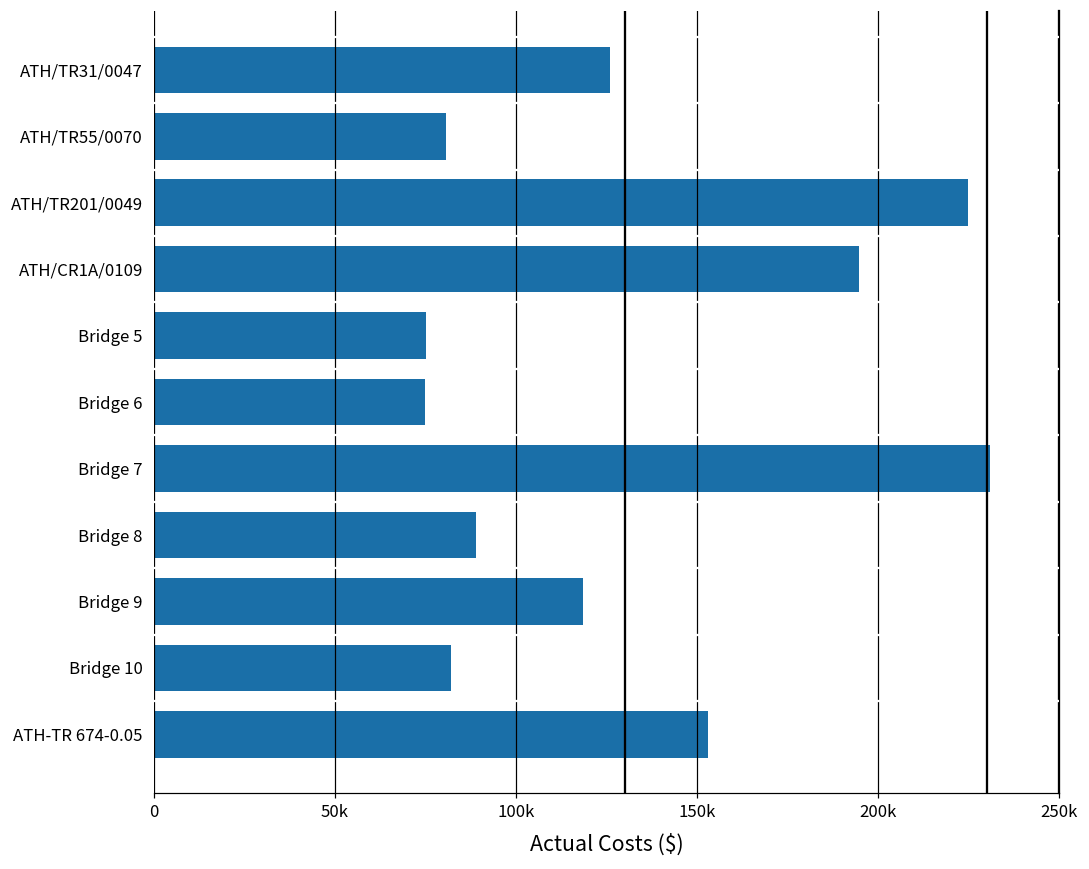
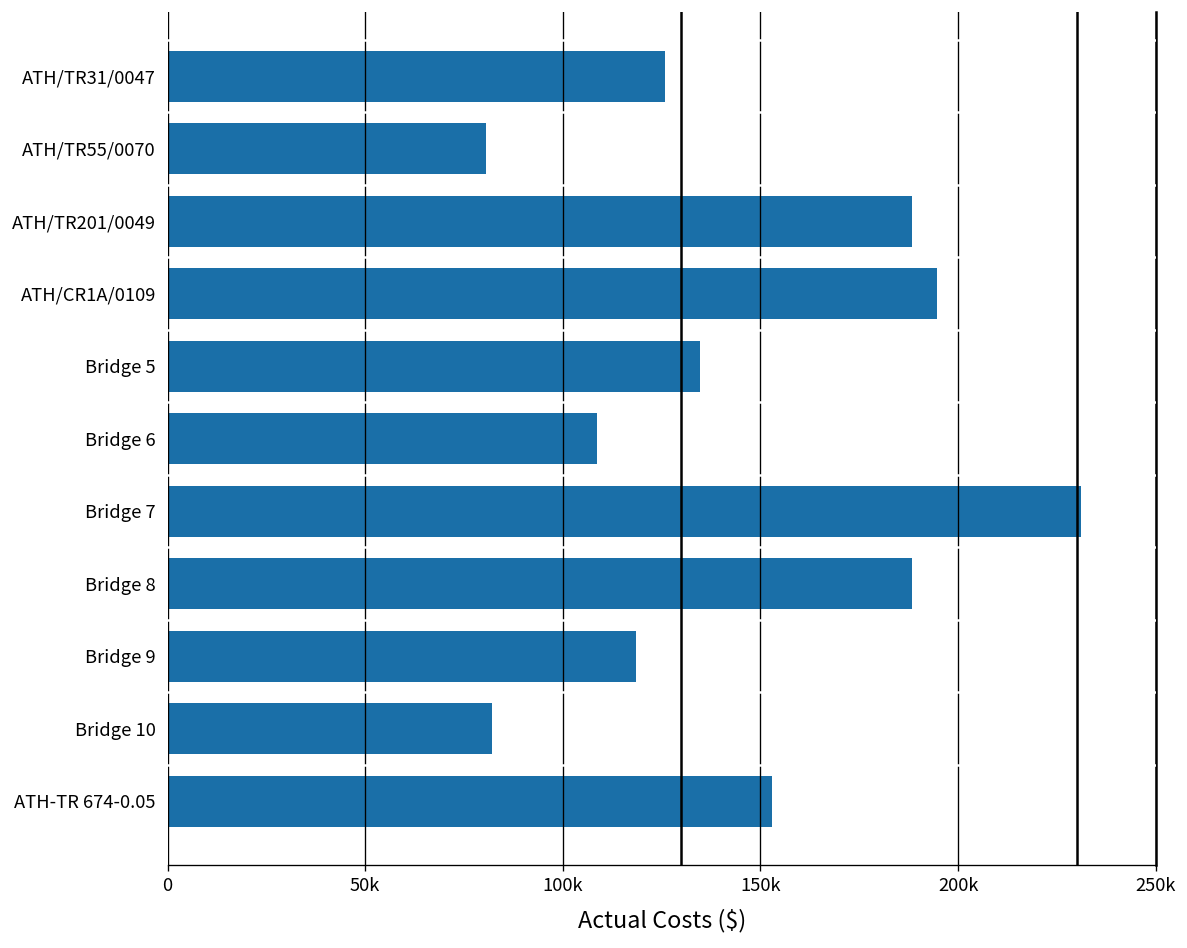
  {
    "ATH/TR31/0047": 126000,
    "ATH/TR55/0070": 81000,
-   "ATH/TR201/0049": 225000,
+   "ATH/TR201/0049": 188000,
    "ATH/CR1A/0109": 195000,
-   "Bridge 5": 75000,
-   "Bridge 6": 75000,
+   "Bridge 5": 135000,
+   "Bridge 6": 109000,
    "Bridge 7": 231000,
-   "Bridge 8": 89000,
+   "Bridge 8": 188000,
    "Bridge 9": 118000,
    "Bridge 10": 82000,
    "ATH-TR 674-0.05": 153000
  }
